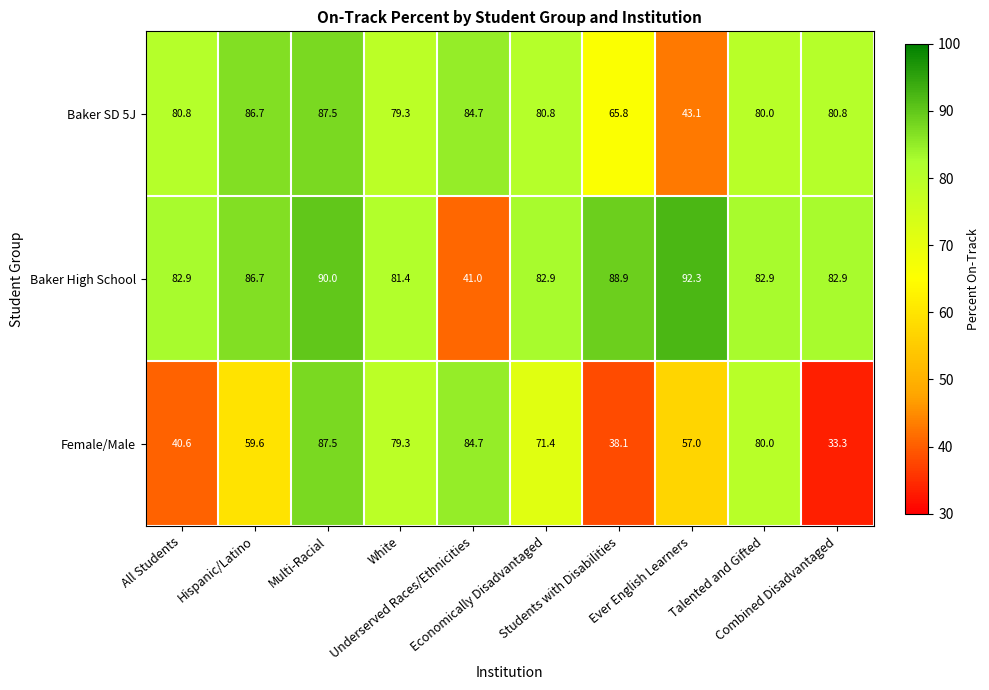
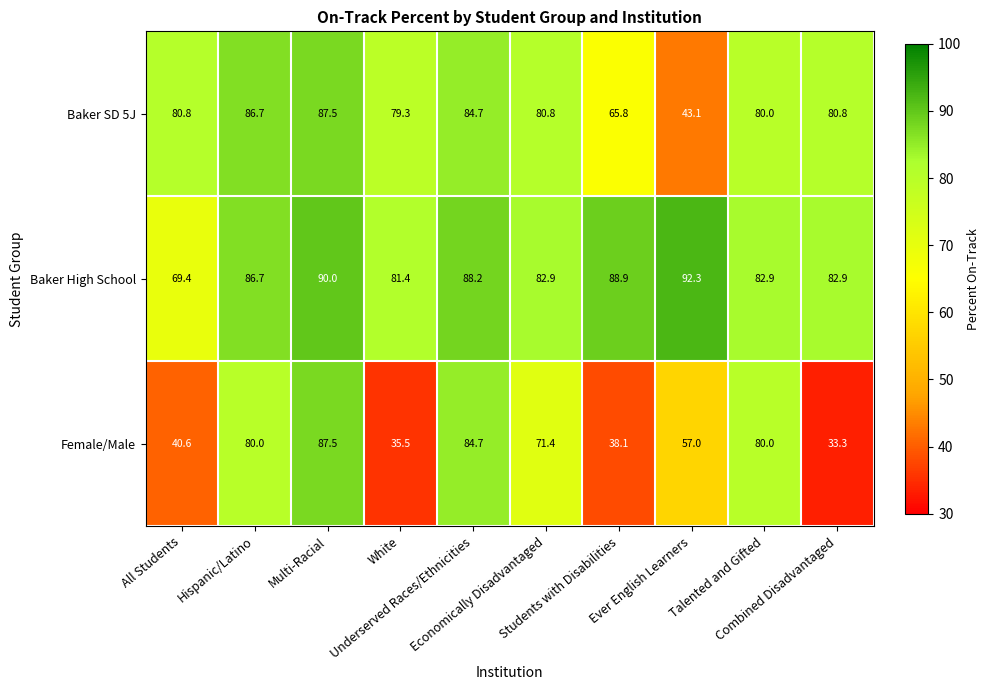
  {
    "Baker SD 5J": {
      "All Students": 80.8,
      "Hispanic/Latino": 86.7,
      "Multi-Racial": 87.5,
      "White": 79.3,
      "Underserved Races/Ethnicities": 84.7,
      "Economically Disadvantaged": 80.8,
      "Students with Disabilities": 65.8,
      "Ever English Learners": 43.1,
      "Talented and Gifted": 80.0,
      "Combined Disadvantaged": 80.8
    },
    "Baker High School": {
-     "All Students": 82.9,
+     "All Students": 69.4,
      "Hispanic/Latino": 86.7,
      "Multi-Racial": 90.0,
      "White": 81.4,
-     "Underserved Races/Ethnicities": 41.0,
+     "Underserved Races/Ethnicities": 88.2,
      "Economically Disadvantaged": 82.9,
      "Students with Disabilities": 88.9,
      "Ever English Learners": 92.3,
      "Talented and Gifted": 82.9,
      "Combined Disadvantaged": 82.9
    },
    "Female/Male": {
      "All Students": 40.6,
-     "Hispanic/Latino": 59.6,
+     "Hispanic/Latino": 80.0,
      "Multi-Racial": 87.5,
-     "White": 79.3,
+     "White": 35.5,
      "Underserved Races/Ethnicities": 84.7,
      "Economically Disadvantaged": 71.4,
      "Students with Disabilities": 38.1,
      "Ever English Learners": 57.0,
      "Talented and Gifted": 80.0,
      "Combined Disadvantaged": 33.3
    }
  }
